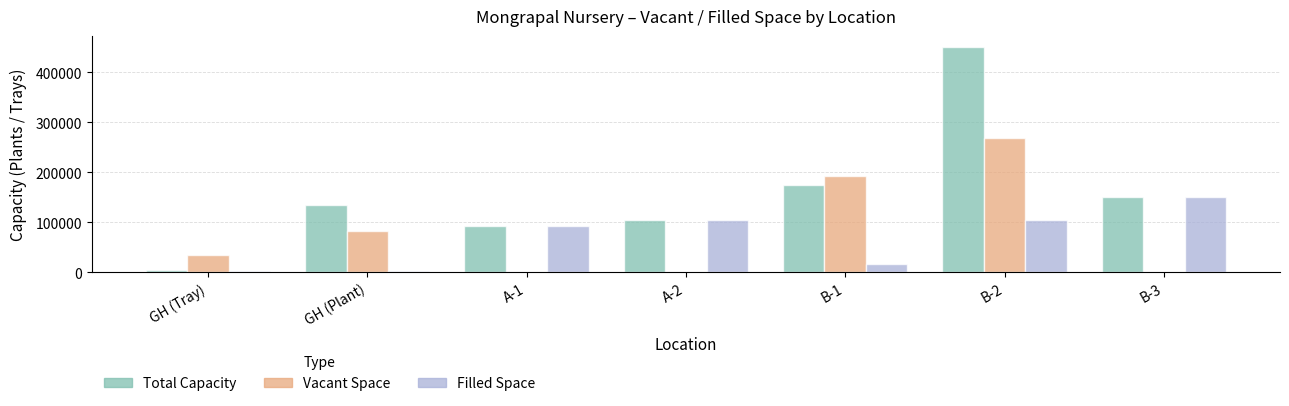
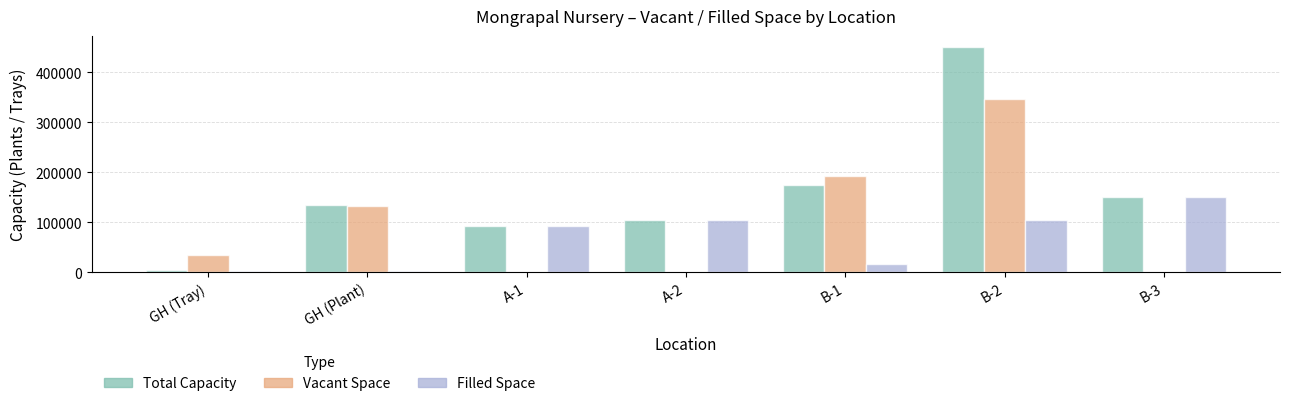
  {
    "Vacant Space": {
      "GH (Tray)": 40000,
-     "GH (Plant)": 80000,
+     "GH (Plant)": 130000,
      "A-1": 0,
      "A-2": 0,
      "B-1": 190000,
-     "B-2": 270000,
+     "B-2": 350000,
      "B-3": 0
    }
  }
